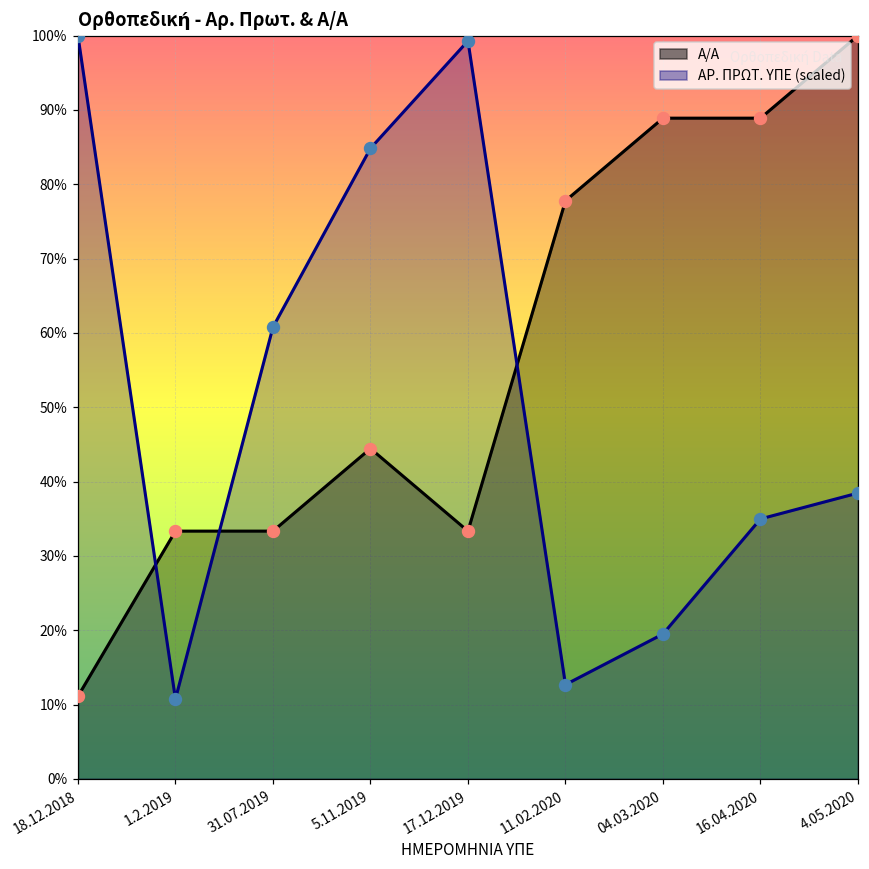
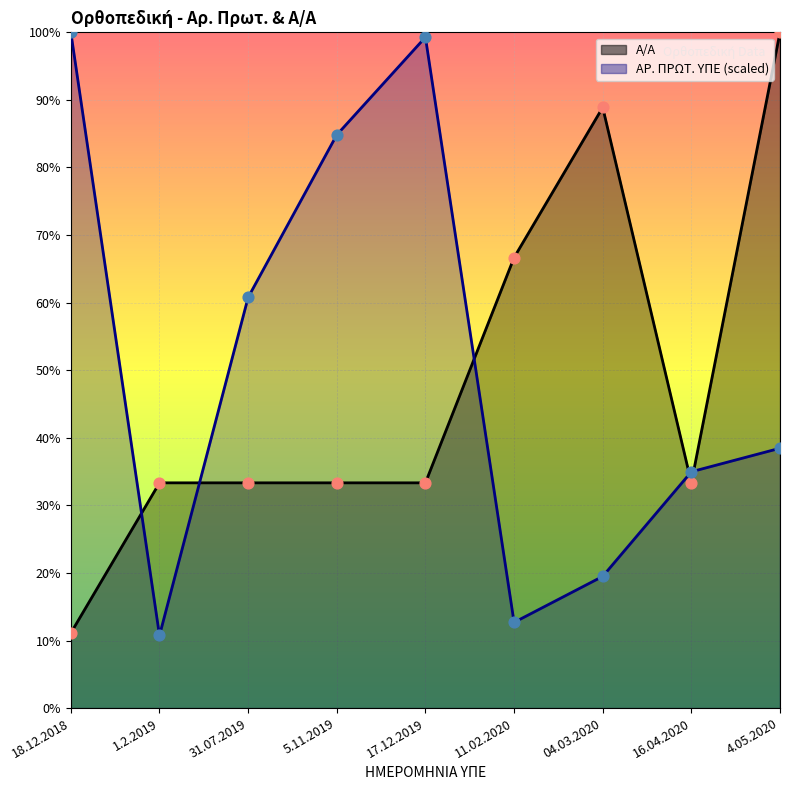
  {
    "Α/Α": {
      "18.12.2018": "11%",
      "1.2.2019": "33%",
      "31.07.2019": "33%",
-     "5.11.2019": "44%",
+     "5.11.2019": "33%",
      "17.12.2019": "33%",
-     "11.02.2020": "78%",
+     "11.02.2020": "67%",
      "04.03.2020": "89%",
-     "16.04.2020": "89%",
+     "16.04.2020": "33%",
      "4.05.2020": "100%"
    }
  }
